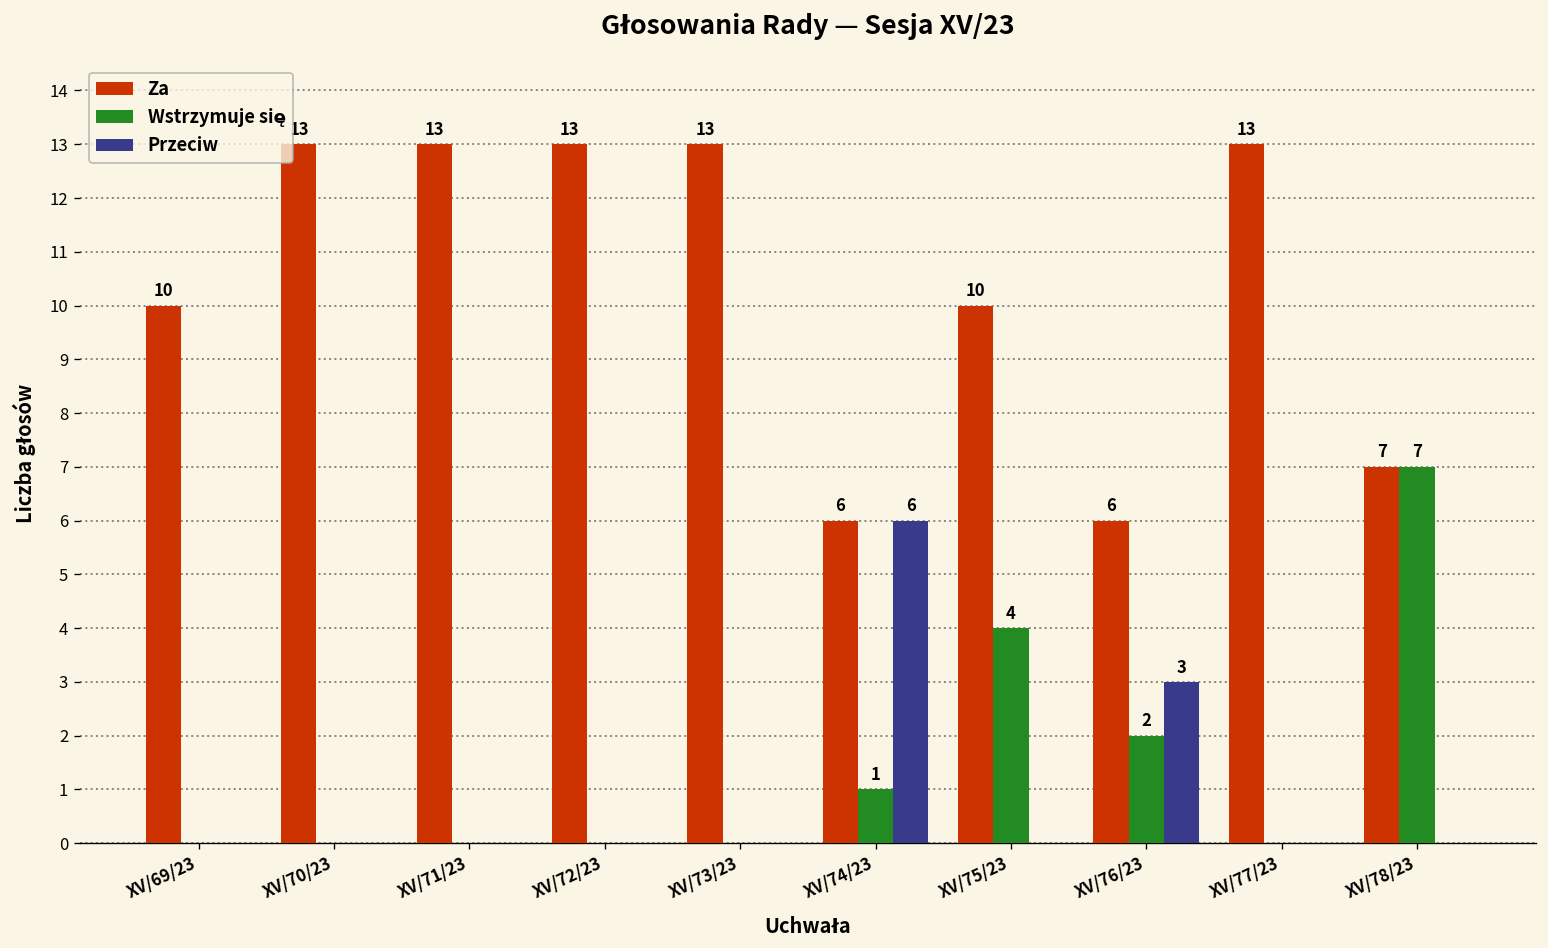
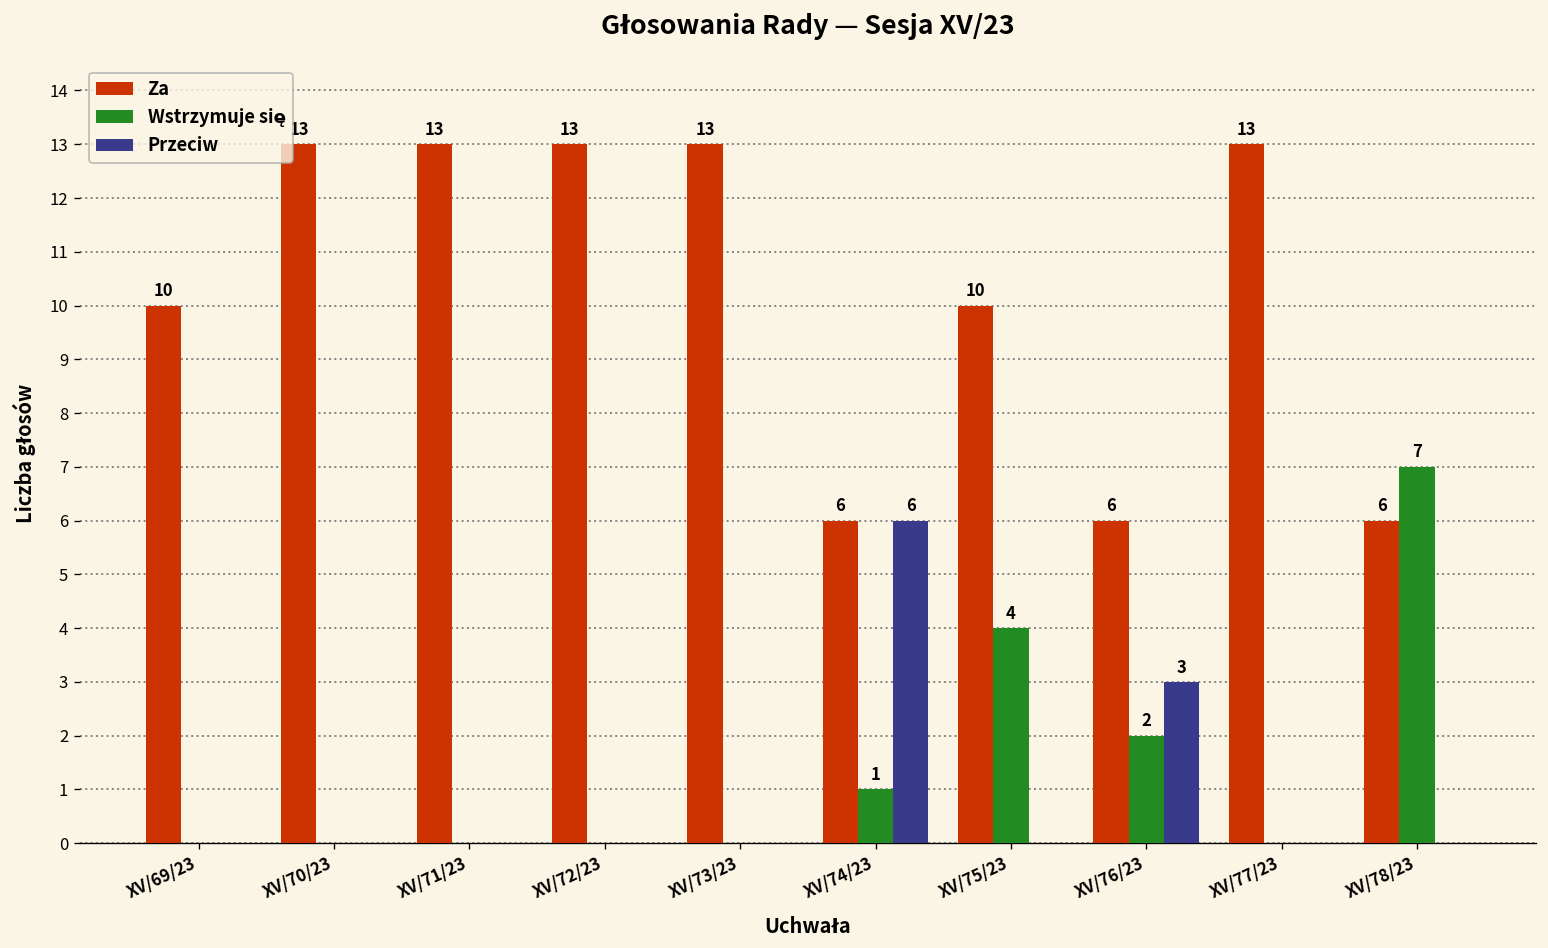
  {
    "Za": {
      "XV/69/23": 10,
      "XV/71/23": 13,
      "XV/72/23": 13,
      "XV/73/23": 13,
      "XV/74/23": 6,
      "XV/75/23": 10,
      "XV/76/23": 6,
      "XV/77/23": 13,
-     "XV/78/23": 7
+     "XV/78/23": 6
    },
    "Wstrzymuje się": {
      "XV/74/23": 1,
      "XV/75/23": 4,
      "XV/76/23": 2,
      "XV/78/23": 7
    },
    "Przeciw": {
      "XV/74/23": 6,
      "XV/76/23": 3
    }
  }
